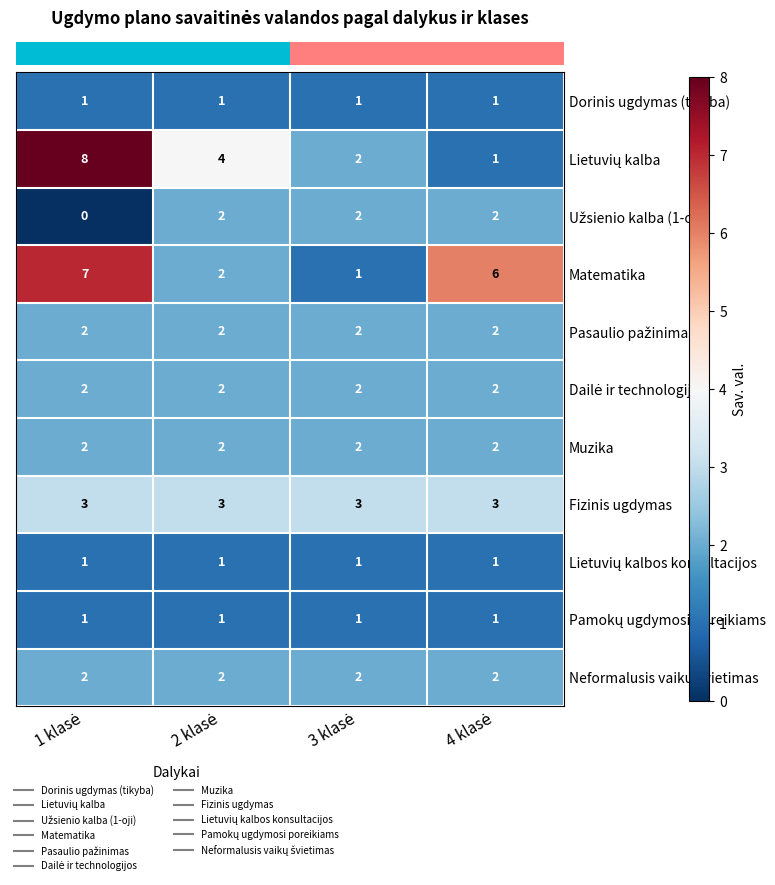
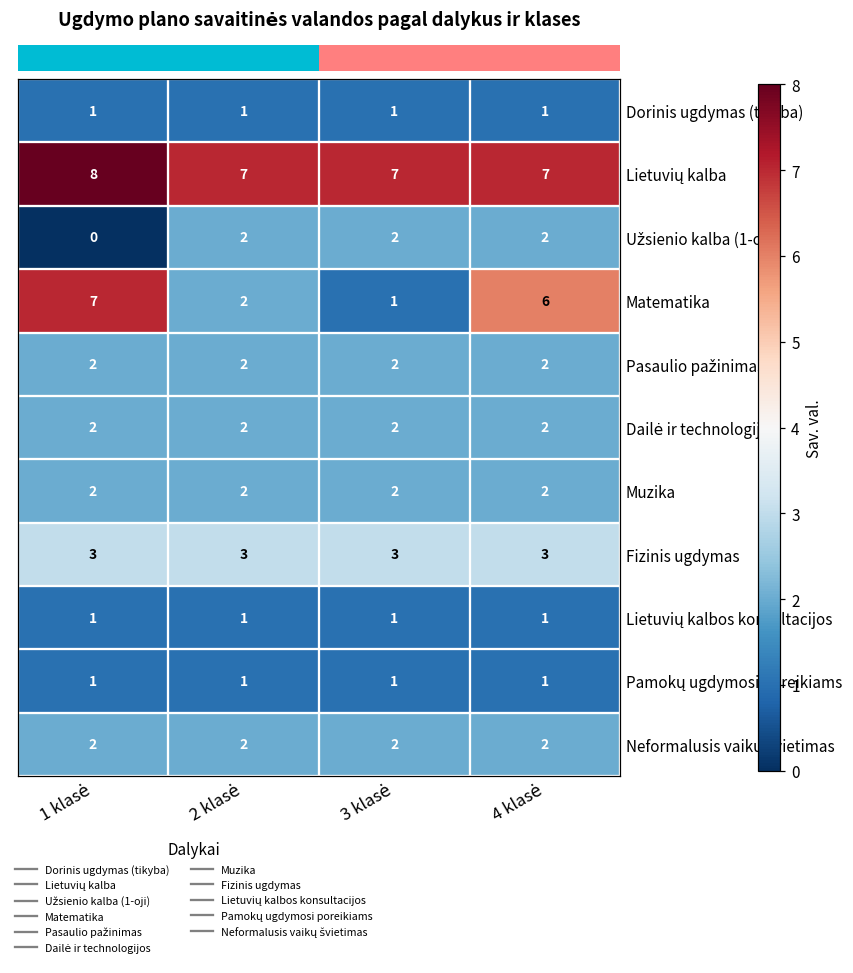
  {
    "Dorinis ugdymas (tikyba)": {
      "1 klasė": 1,
      "2 klasė": 1,
      "3 klasė": 1,
      "4 klasė": 1
    },
    "Lietuvių kalba": {
      "1 klasė": 8,
-     "2 klasė": 4,
-     "3 klasė": 2,
-     "4 klasė": 1
+     "2 klasė": 7,
+     "3 klasė": 7,
+     "4 klasė": 7
    },
    "Užsienio kalba (1-oji)": {
      "1 klasė": 0,
      "2 klasė": 2,
      "3 klasė": 2,
      "4 klasė": 2
    },
    "Matematika": {
      "1 klasė": 7,
      "2 klasė": 2,
      "3 klasė": 1,
      "4 klasė": 6
    },
    "Pasaulio pažinimas": {
      "1 klasė": 2,
      "2 klasė": 2,
      "3 klasė": 2,
      "4 klasė": 2
    },
    "Dailė ir technologijos": {
      "1 klasė": 2,
      "2 klasė": 2,
      "3 klasė": 2,
      "4 klasė": 2
    },
    "Muzika": {
      "1 klasė": 2,
      "2 klasė": 2,
      "3 klasė": 2,
      "4 klasė": 2
    },
    "Fizinis ugdymas": {
      "1 klasė": 3,
      "2 klasė": 3,
      "3 klasė": 3,
      "4 klasė": 3
    },
    "Lietuvių kalbos konsultacijos": {
      "1 klasė": 1,
      "2 klasė": 1,
      "3 klasė": 1,
      "4 klasė": 1
    },
    "Pamokų ugdymosi poreikiams": {
      "1 klasė": 1,
      "2 klasė": 1,
      "3 klasė": 1,
      "4 klasė": 1
    },
    "Neformalusis vaikų švietimas": {
      "1 klasė": 2,
      "2 klasė": 2,
      "3 klasė": 2,
      "4 klasė": 2
    }
  }
